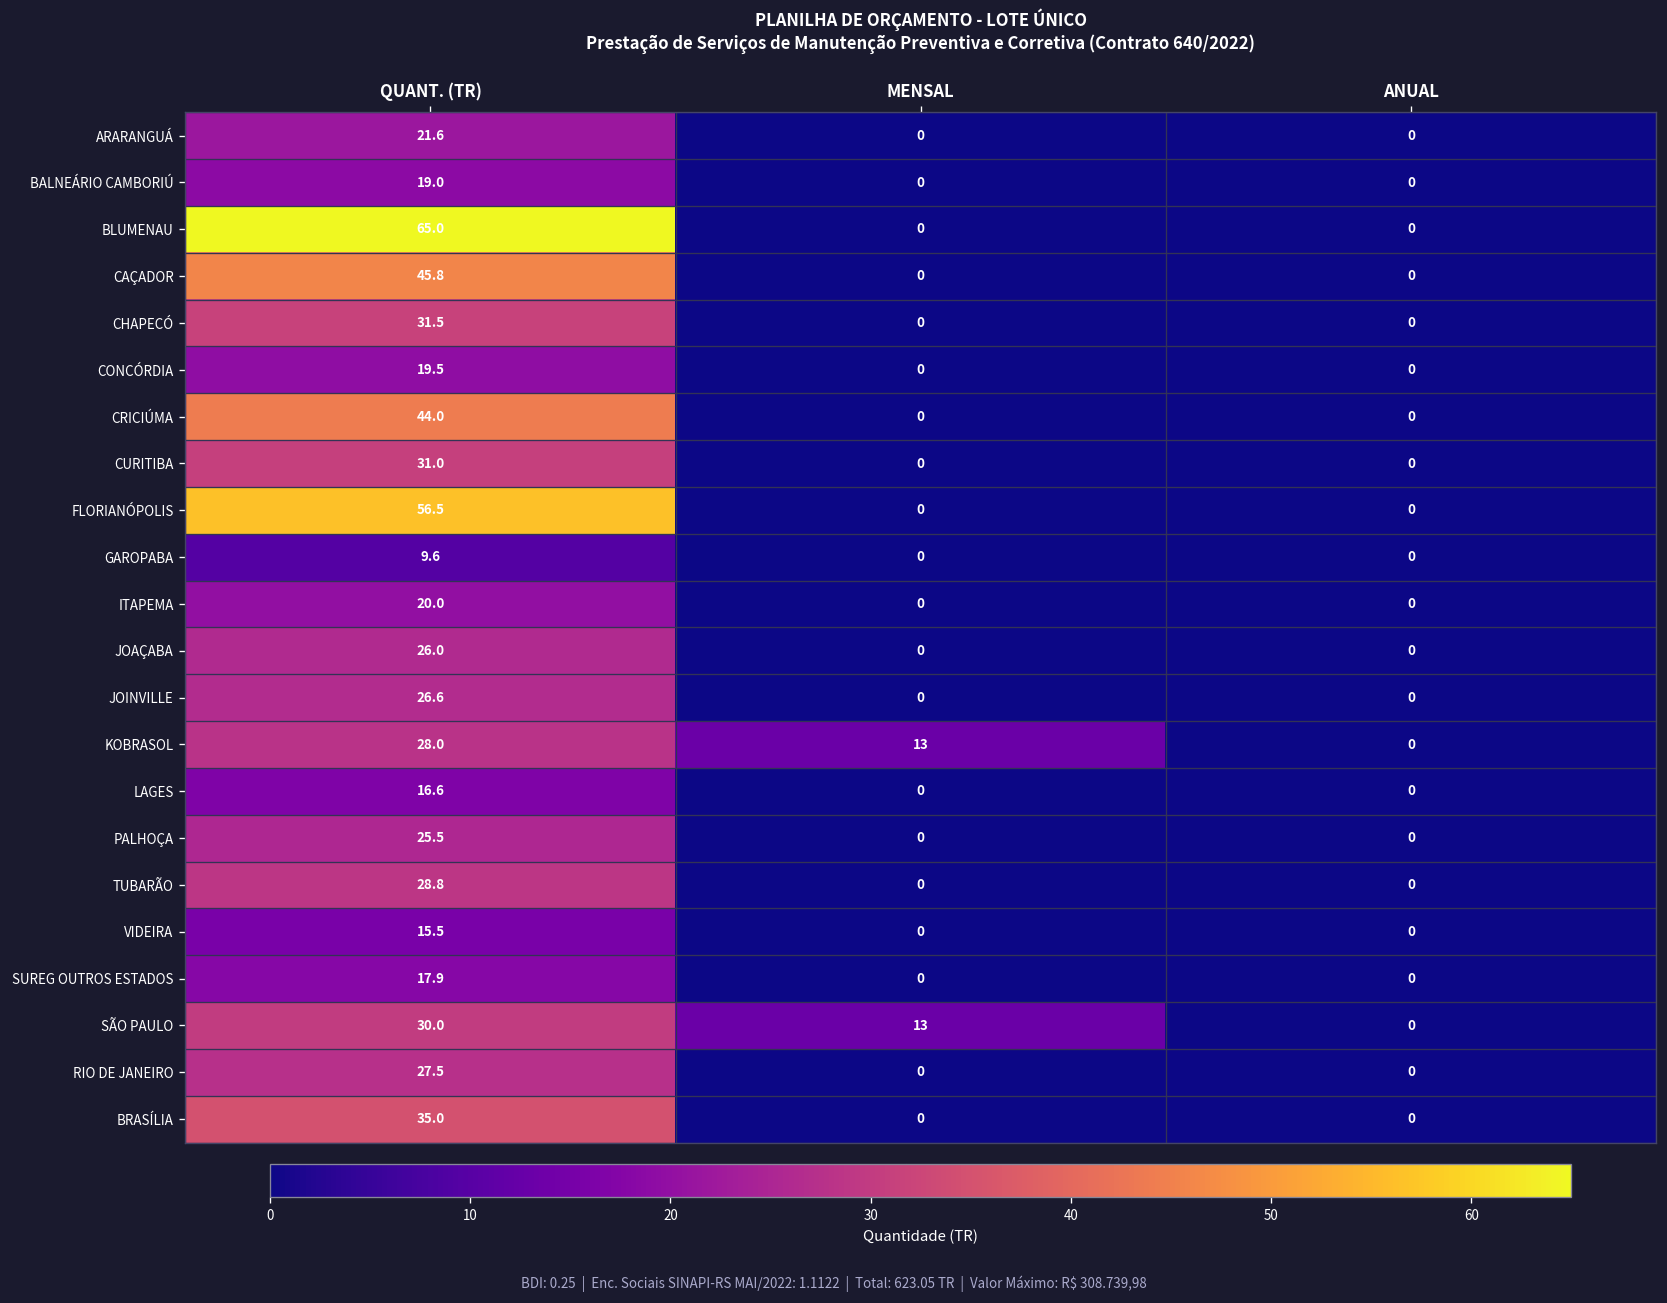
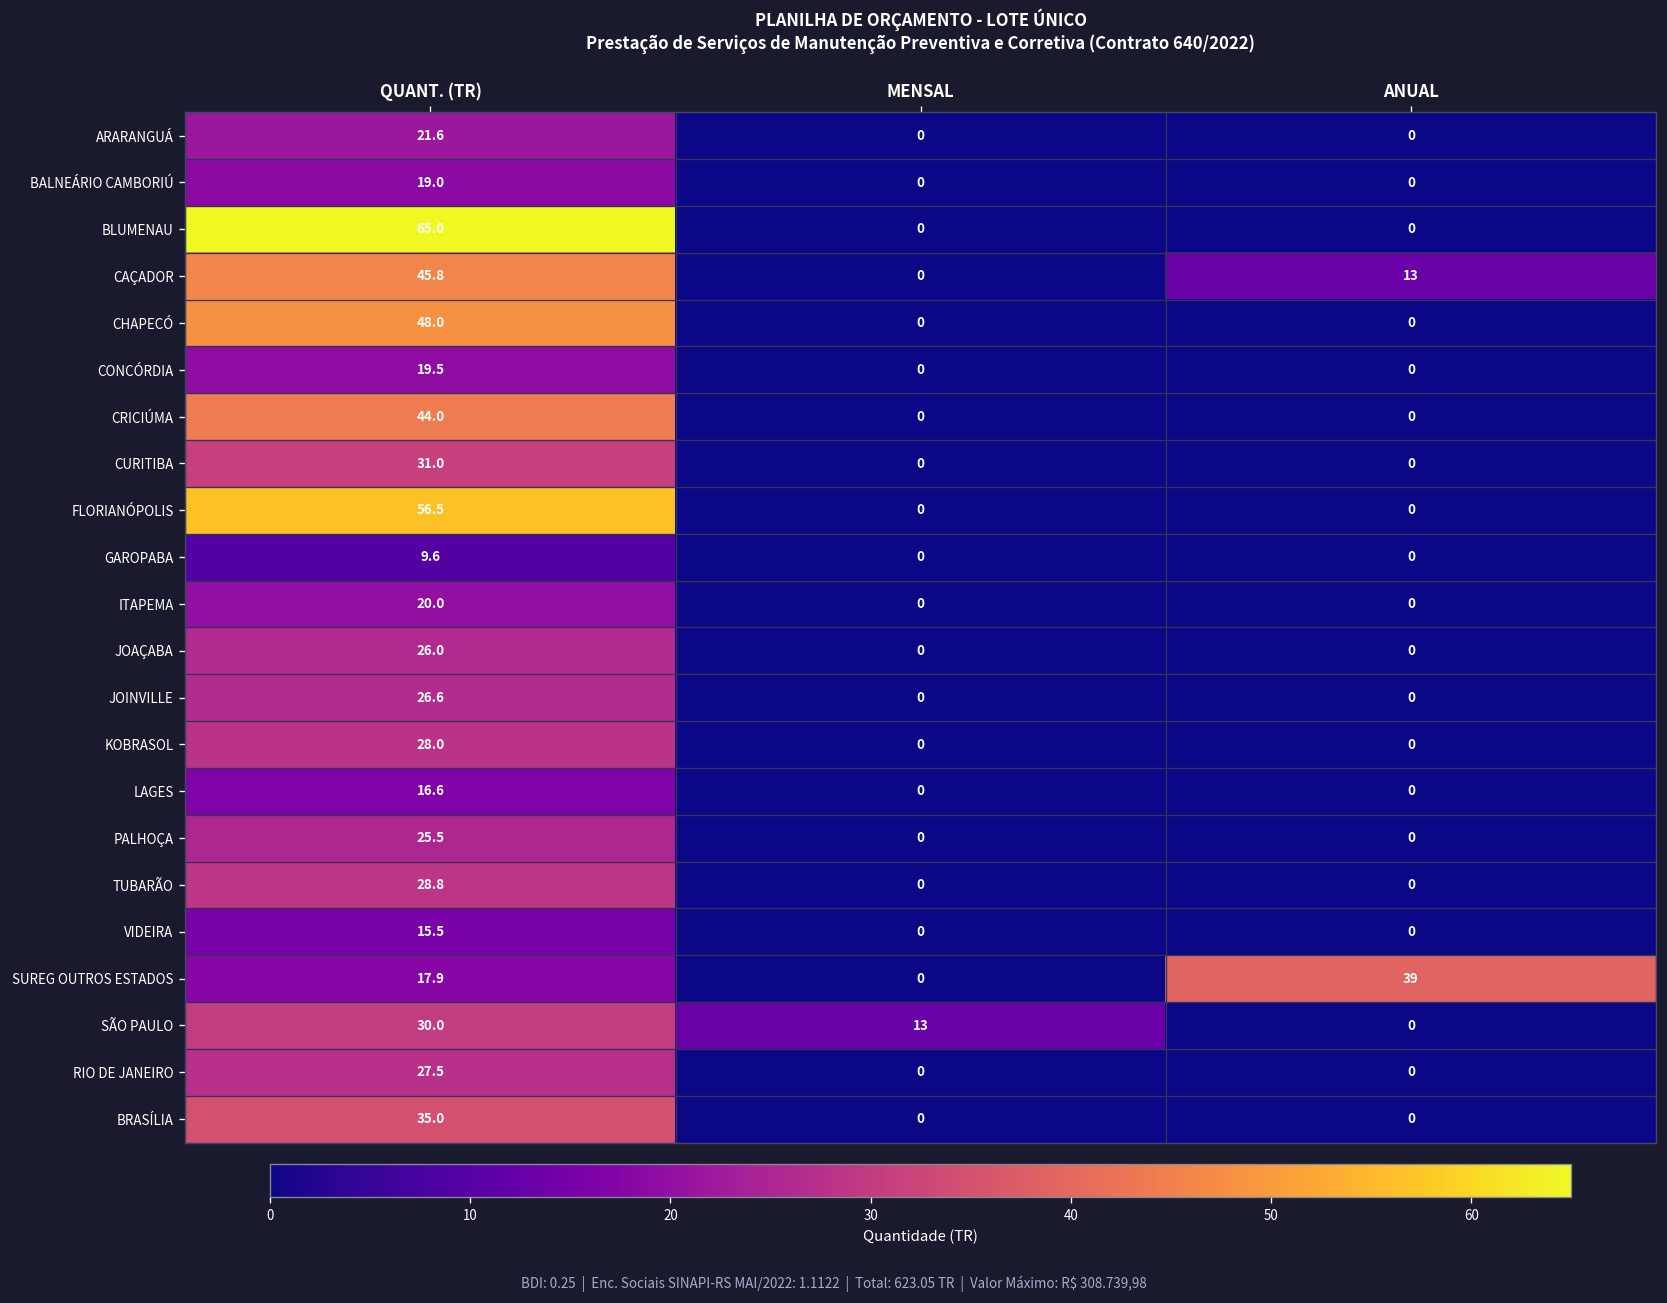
  {
    "ARARANGUÁ": {
      "QUANT. (TR)": 21.6,
      "MENSAL": 0,
      "ANUAL": 0
    },
    "BALNEÁRIO CAMBORIÚ": {
      "QUANT. (TR)": 19.0,
      "MENSAL": 0,
      "ANUAL": 0
    },
    "BLUMENAU": {
      "QUANT. (TR)": 65.0,
      "MENSAL": 0,
      "ANUAL": 0
    },
    "CAÇADOR": {
      "QUANT. (TR)": 45.8,
      "MENSAL": 0,
-     "ANUAL": 0
+     "ANUAL": 13
    },
    "CHAPECÓ": {
-     "QUANT. (TR)": 31.5,
+     "QUANT. (TR)": 48.0,
      "MENSAL": 0,
      "ANUAL": 0
    },
    "CONCÓRDIA": {
      "QUANT. (TR)": 19.5,
      "MENSAL": 0,
      "ANUAL": 0
    },
    "CRICIÚMA": {
      "QUANT. (TR)": 44.0,
      "MENSAL": 0,
      "ANUAL": 0
    },
    "CURITIBA": {
      "QUANT. (TR)": 31.0,
      "MENSAL": 0,
      "ANUAL": 0
    },
    "FLORIANÓPOLIS": {
      "QUANT. (TR)": 56.5,
      "MENSAL": 0,
      "ANUAL": 0
    },
    "GAROPABA": {
      "QUANT. (TR)": 9.6,
      "MENSAL": 0,
      "ANUAL": 0
    },
    "ITAPEMA": {
      "QUANT. (TR)": 20.0,
      "MENSAL": 0,
      "ANUAL": 0
    },
    "JOAÇABA": {
      "QUANT. (TR)": 26.0,
      "MENSAL": 0,
      "ANUAL": 0
    },
    "JOINVILLE": {
      "QUANT. (TR)": 26.6,
      "MENSAL": 0,
      "ANUAL": 0
    },
    "KOBRASOL": {
      "QUANT. (TR)": 28.0,
-     "MENSAL": 13,
+     "MENSAL": 0,
      "ANUAL": 0
    },
    "LAGES": {
      "QUANT. (TR)": 16.6,
      "MENSAL": 0,
      "ANUAL": 0
    },
    "PALHOÇA": {
      "QUANT. (TR)": 25.5,
      "MENSAL": 0,
      "ANUAL": 0
    },
    "TUBARÃO": {
      "QUANT. (TR)": 28.8,
      "MENSAL": 0,
      "ANUAL": 0
    },
    "VIDEIRA": {
      "QUANT. (TR)": 15.5,
      "MENSAL": 0,
      "ANUAL": 0
    },
    "SUREG OUTROS ESTADOS": {
      "QUANT. (TR)": 17.9,
      "MENSAL": 0,
-     "ANUAL": 0
+     "ANUAL": 39
    },
    "SÃO PAULO": {
      "QUANT. (TR)": 30.0,
      "MENSAL": 13,
      "ANUAL": 0
    },
    "RIO DE JANEIRO": {
      "QUANT. (TR)": 27.5,
      "MENSAL": 0,
      "ANUAL": 0
    },
    "BRASÍLIA": {
      "QUANT. (TR)": 35.0,
      "MENSAL": 0,
      "ANUAL": 0
    }
  }
